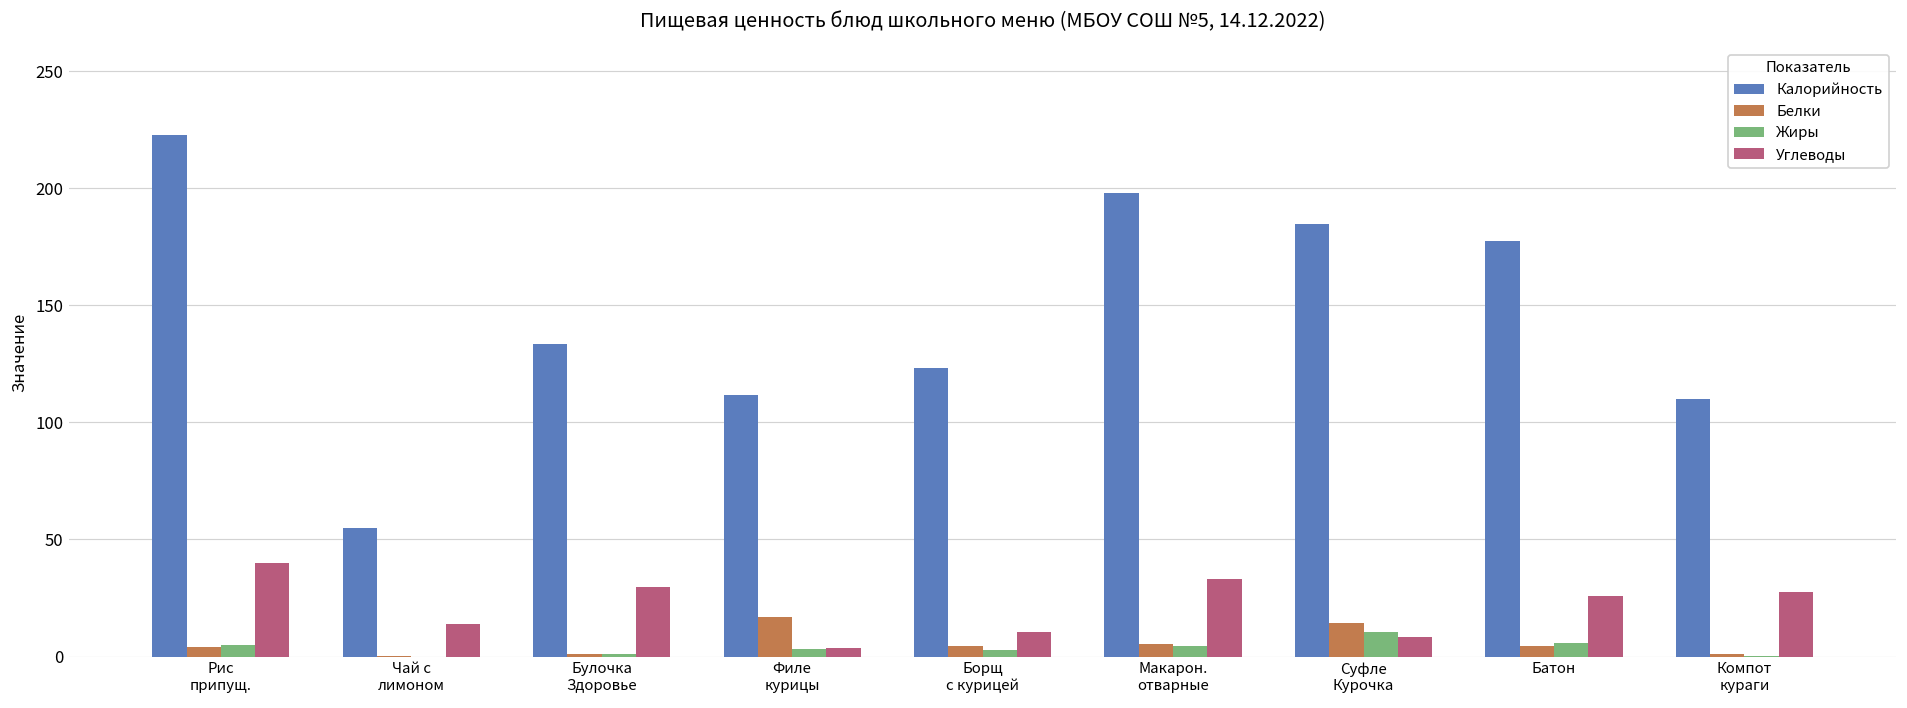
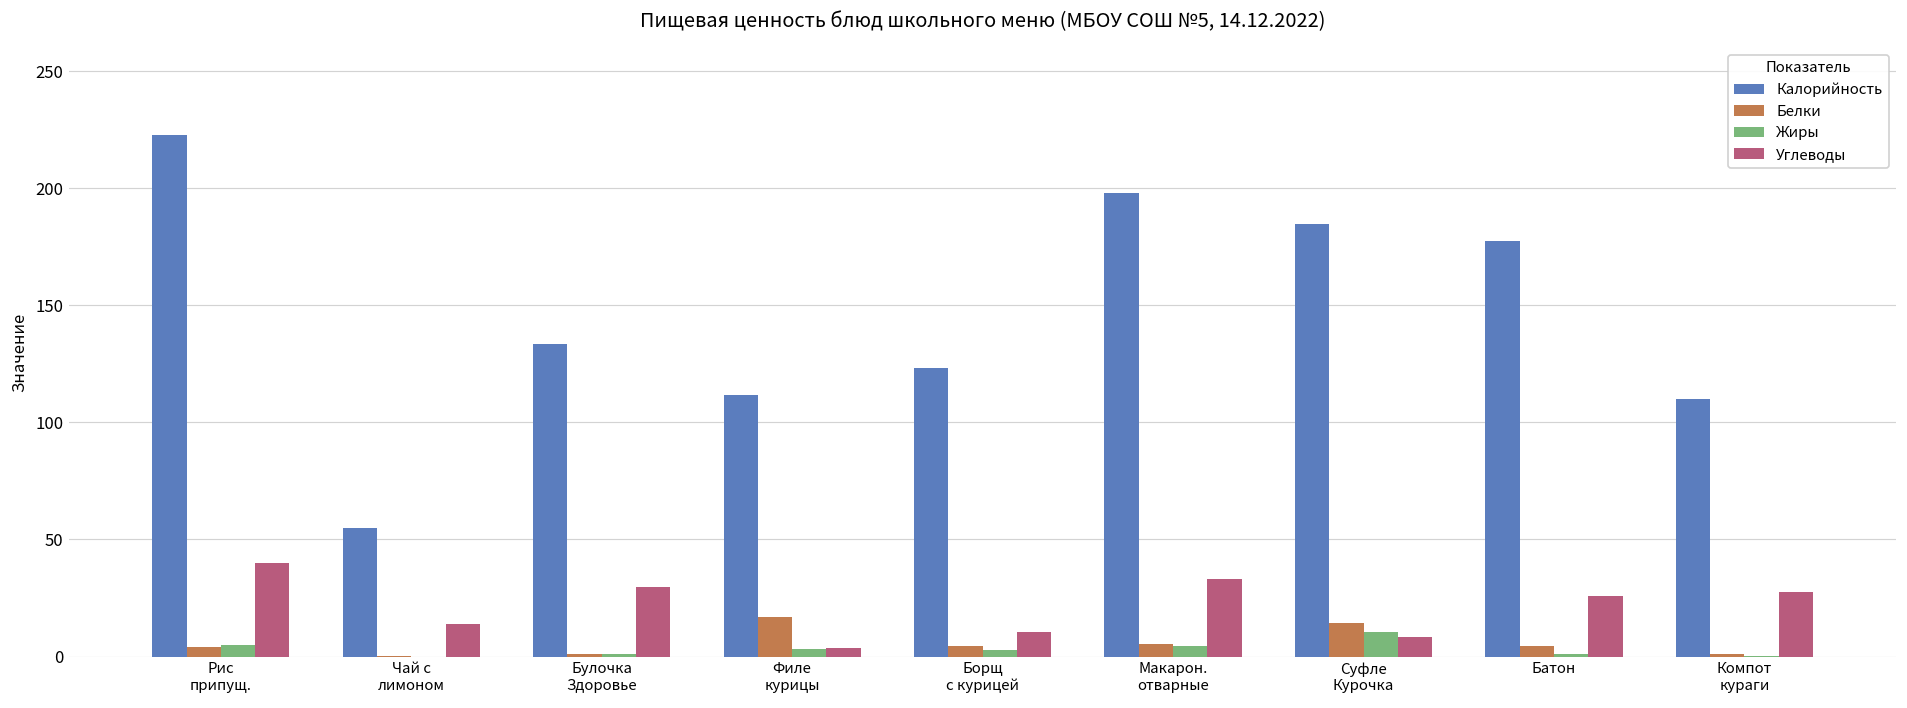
  {
    "Калорийность": {
      "Рис припущ.": 223,
      "Чай с лимоном": 55,
      "Булочка Здоровье": 134,
      "Филе курицы": 112,
      "Борщ с курицей": 123,
      "Макарон. отварные": 198,
      "Суфле Курочка": 185,
      "Батон": 178,
      "Компот кураги": 110
    },
    "Жиры": {
      "Рис припущ.": 5,
      "Чай с лимоном": 0,
      "Филе курицы": 3,
      "Борщ с курицей": 3,
      "Макарон. отварные": 4,
      "Суфле Курочка": 10,
-     "Батон": 6
+     "Батон": 1
    }
  }
